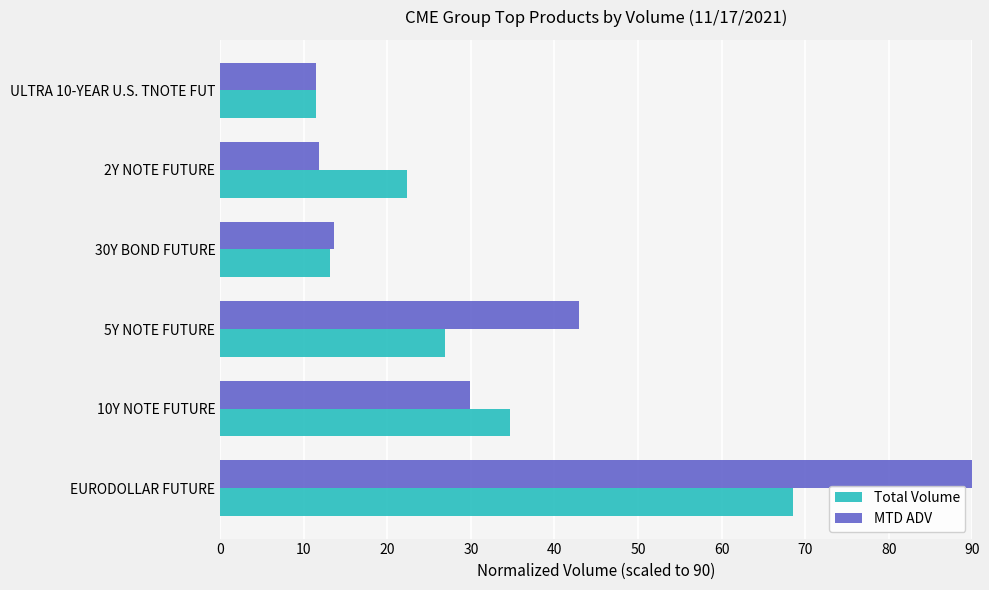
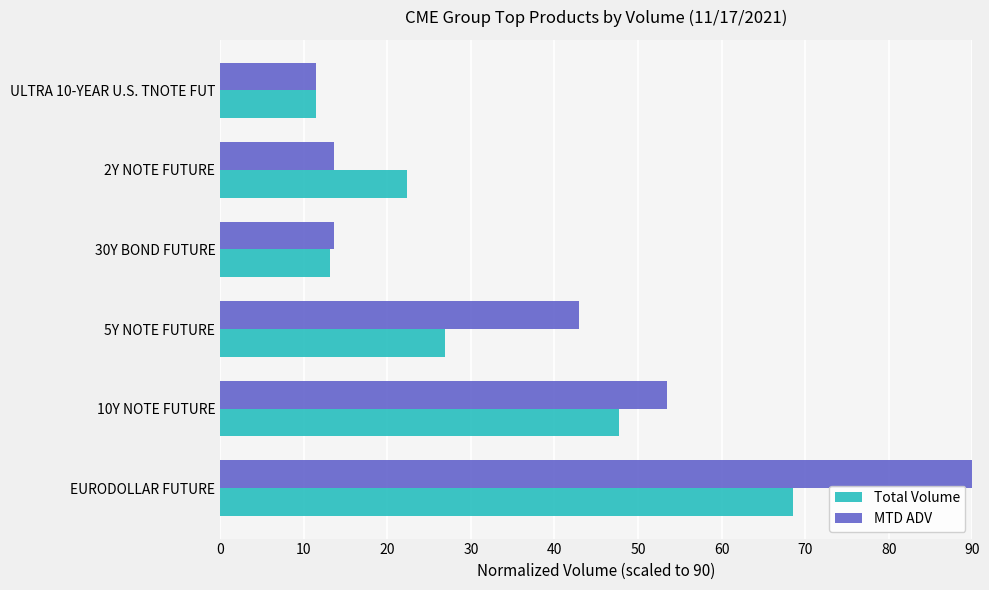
  {
    "Total Volume": {
      "ULTRA 10-YEAR U.S. TNOTE FUT": 11,
      "2Y NOTE FUTURE": 22,
      "30Y BOND FUTURE": 13,
      "5Y NOTE FUTURE": 27,
-     "10Y NOTE FUTURE": 35,
+     "10Y NOTE FUTURE": 48,
      "EURODOLLAR FUTURE": 69
    },
    "MTD ADV": {
      "ULTRA 10-YEAR U.S. TNOTE FUT": 11,
-     "2Y NOTE FUTURE": 12,
+     "2Y NOTE FUTURE": 14,
      "30Y BOND FUTURE": 14,
      "5Y NOTE FUTURE": 43,
-     "10Y NOTE FUTURE": 30,
+     "10Y NOTE FUTURE": 53,
      "EURODOLLAR FUTURE": 90
    }
  }
